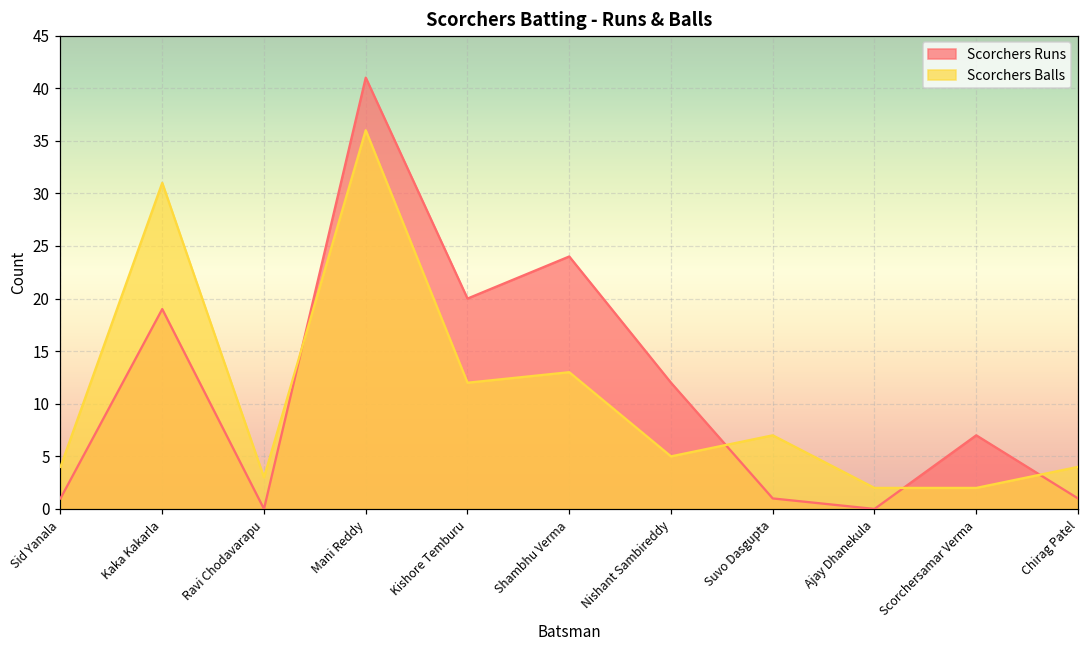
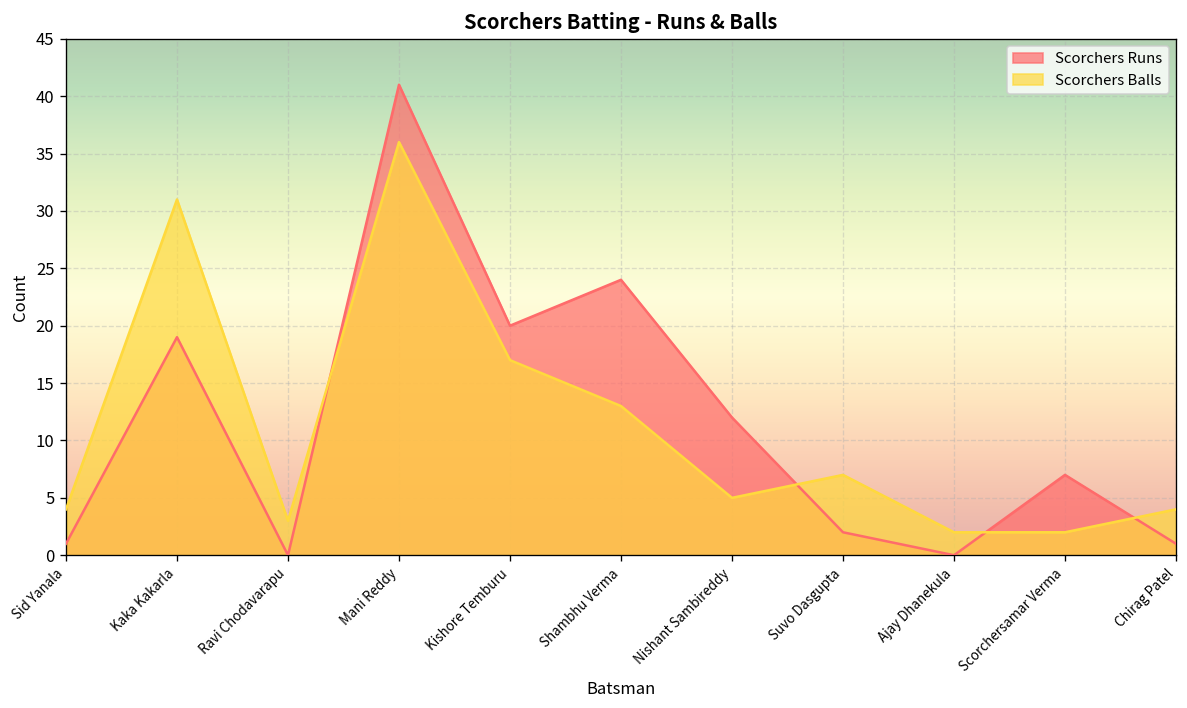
  {
    "Scorchers Runs": {
      "Sid Yanala": 1,
      "Kaka Kakarla": 19,
      "Ravi Chodavarapu": 0,
      "Mani Reddy": 41,
      "Kishore Temburu": 20,
      "Shambhu Verma": 24,
      "Nishant Sambireddy": 12,
-     "Suvo Dasgupta": 1,
+     "Suvo Dasgupta": 2,
      "Ajay Dhanekula": 0,
      "Scorchersamar Verma": 7,
      "Chirag Patel": 1
    },
    "Scorchers Balls": {
      "Sid Yanala": 4,
      "Kaka Kakarla": 31,
      "Ravi Chodavarapu": 3,
      "Mani Reddy": 36,
-     "Kishore Temburu": 12,
+     "Kishore Temburu": 17,
      "Shambhu Verma": 13,
      "Nishant Sambireddy": 5,
      "Suvo Dasgupta": 7,
      "Ajay Dhanekula": 2,
      "Scorchersamar Verma": 2,
      "Chirag Patel": 4
    }
  }
